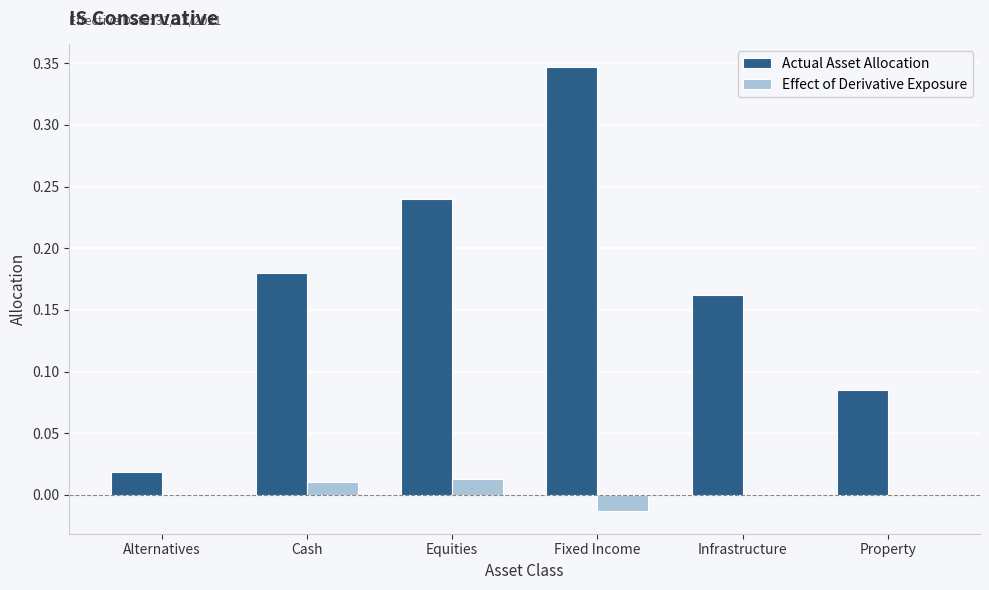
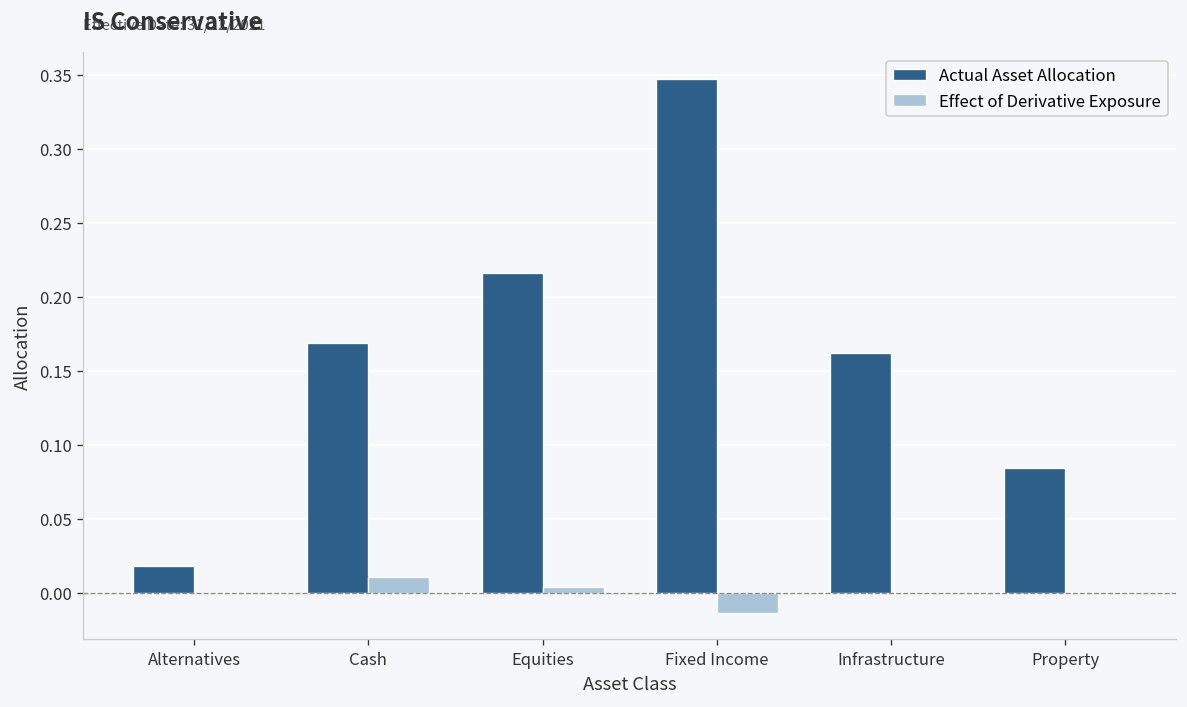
  {
    "Actual Asset Allocation": {
      "Alternatives": 0.018,
-     "Cash": 0.179,
-     "Equities": 0.240,
+     "Cash": 0.169,
+     "Equities": 0.216,
      "Fixed Income": 0.347,
      "Infrastructure": 0.162,
      "Property": 0.085
    },
    "Effect of Derivative Exposure": {
      "Alternatives": 0.000,
      "Cash": 0.011,
-     "Equities": 0.013,
+     "Equities": 0.004,
      "Fixed Income": -0.013,
      "Infrastructure": 0.000,
      "Property": 0.000
    }
  }
